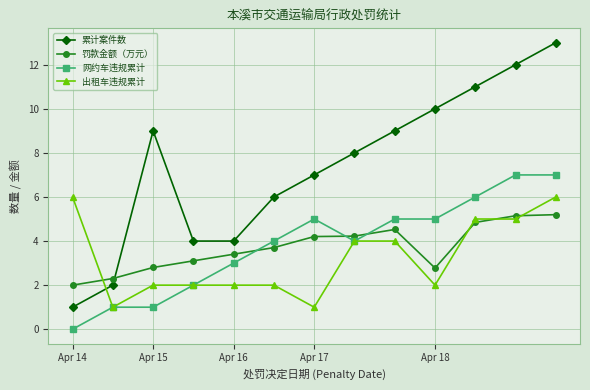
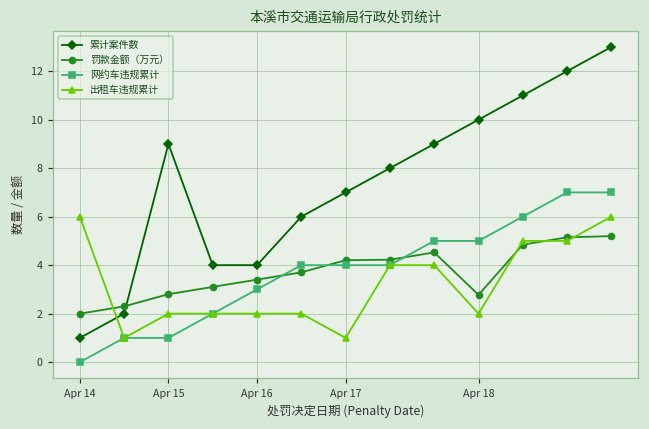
  {
    "累计案件数": {
      "Apr 14": 1,
      "Apr 15": 9,
      "Apr 16": 4,
      "Apr 17": 7,
      "Apr 18": 10
    },
    "罚款金额（万元）": {
      "Apr 14": 2,
      "Apr 15": 2.8,
      "Apr 16": 3.4,
      "Apr 17": 4.2,
      "Apr 18": 2.8
    },
    "网约车违规累计": {
      "Apr 14": 0,
      "Apr 15": 1,
      "Apr 16": 3,
-     "Apr 17": 5,
+     "Apr 17": 4,
      "Apr 18": 5
    },
    "出租车违规累计": {
      "Apr 14": 6,
      "Apr 15": 2,
      "Apr 16": 2,
      "Apr 17": 1,
      "Apr 18": 2
    }
  }
